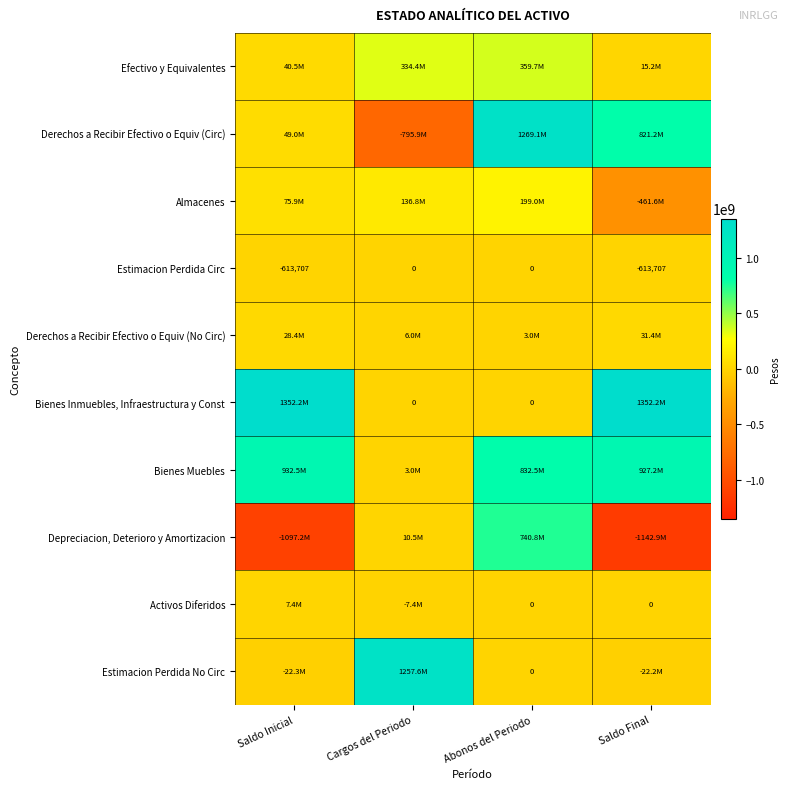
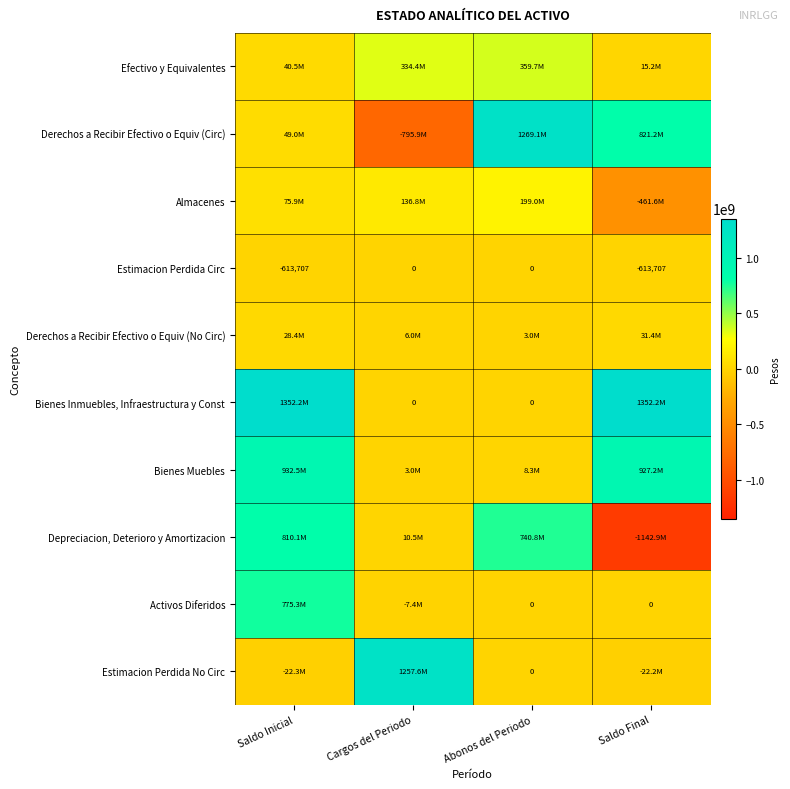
  {
    "Efectivo y Equivalentes": {
      "Saldo Inicial": "40.5M",
      "Cargos del Periodo": "334.4M",
      "Abonos del Periodo": "359.7M",
      "Saldo Final": "15.2M"
    },
    "Derechos a Recibir Efectivo o Equiv (Circ)": {
      "Saldo Inicial": "49.0M",
      "Cargos del Periodo": "-795.9M",
      "Abonos del Periodo": "1269.1M",
      "Saldo Final": "821.2M"
    },
    "Almacenes": {
      "Saldo Inicial": "75.9M",
      "Cargos del Periodo": "136.8M",
      "Abonos del Periodo": "199.0M",
      "Saldo Final": "-461.6M"
    },
    "Estimacion Perdida Circ": {
      "Saldo Inicial": "-613,707",
      "Cargos del Periodo": "0",
      "Abonos del Periodo": "0",
      "Saldo Final": "-613,707"
    },
    "Derechos a Recibir Efectivo o Equiv (No Circ)": {
      "Saldo Inicial": "28.4M",
      "Cargos del Periodo": "6.0M",
      "Abonos del Periodo": "3.0M",
      "Saldo Final": "31.4M"
    },
    "Bienes Inmuebles, Infraestructura y Const": {
      "Saldo Inicial": "1352.2M",
      "Cargos del Periodo": "0",
      "Abonos del Periodo": "0",
      "Saldo Final": "1352.2M"
    },
    "Bienes Muebles": {
      "Saldo Inicial": "932.5M",
      "Cargos del Periodo": "3.0M",
-     "Abonos del Periodo": "832.5M",
+     "Abonos del Periodo": "8.3M",
      "Saldo Final": "927.2M"
    },
    "Depreciacion, Deterioro y Amortizacion": {
-     "Saldo Inicial": "-1097.2M",
+     "Saldo Inicial": "810.1M",
      "Cargos del Periodo": "10.5M",
      "Abonos del Periodo": "740.8M",
      "Saldo Final": "-1142.9M"
    },
    "Activos Diferidos": {
-     "Saldo Inicial": "7.4M",
+     "Saldo Inicial": "775.3M",
      "Cargos del Periodo": "-7.4M",
      "Abonos del Periodo": "0",
      "Saldo Final": "0"
    },
    "Estimacion Perdida No Circ": {
      "Saldo Inicial": "-22.3M",
      "Cargos del Periodo": "1257.6M",
      "Abonos del Periodo": "0",
      "Saldo Final": "-22.2M"
    }
  }
